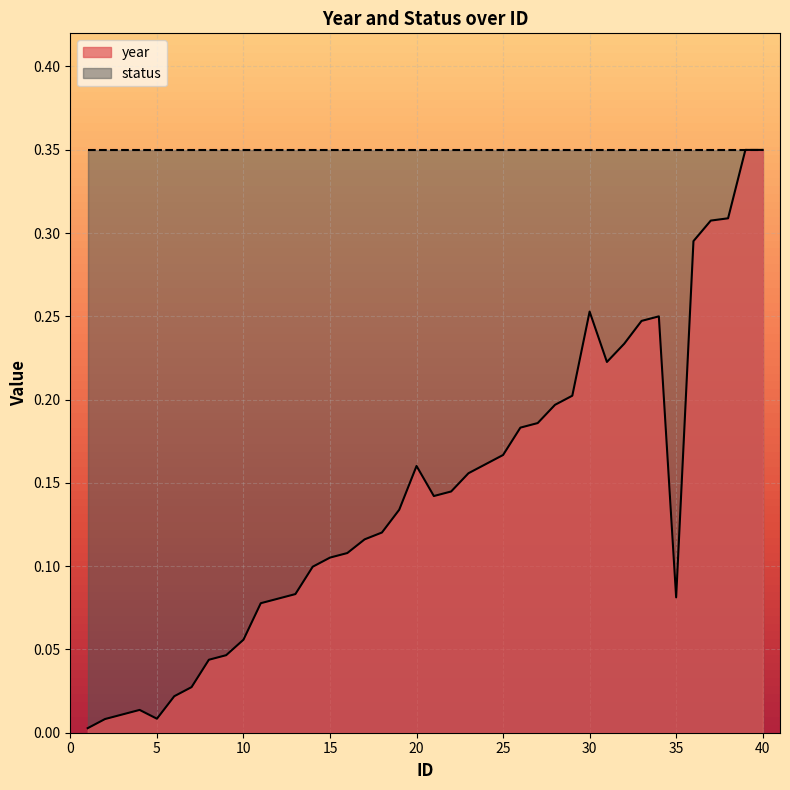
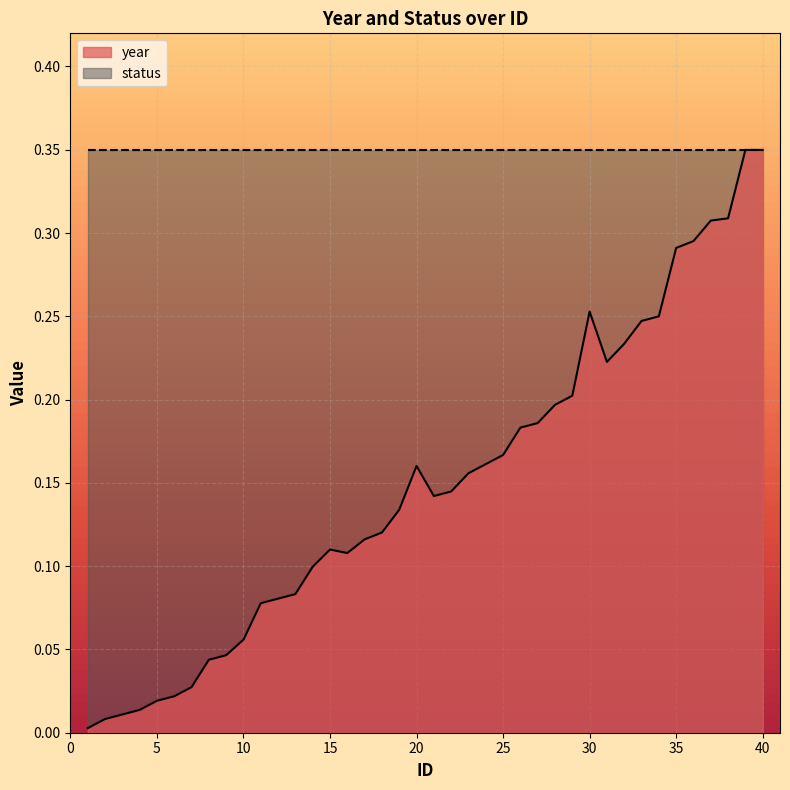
  {
    "year": {
-     "5": 0.008,
+     "5": 0.019,
      "10": 0.056,
-     "15": 0.105,
+     "15": 0.110,
      "20": 0.160,
      "25": 0.167,
      "30": 0.253,
-     "35": 0.081
+     "35": 0.291
    },
    "status": {
      "5": 0.350,
      "10": 0.350,
      "15": 0.350,
      "20": 0.350,
      "25": 0.350,
      "30": 0.350,
      "35": 0.350
    }
  }
